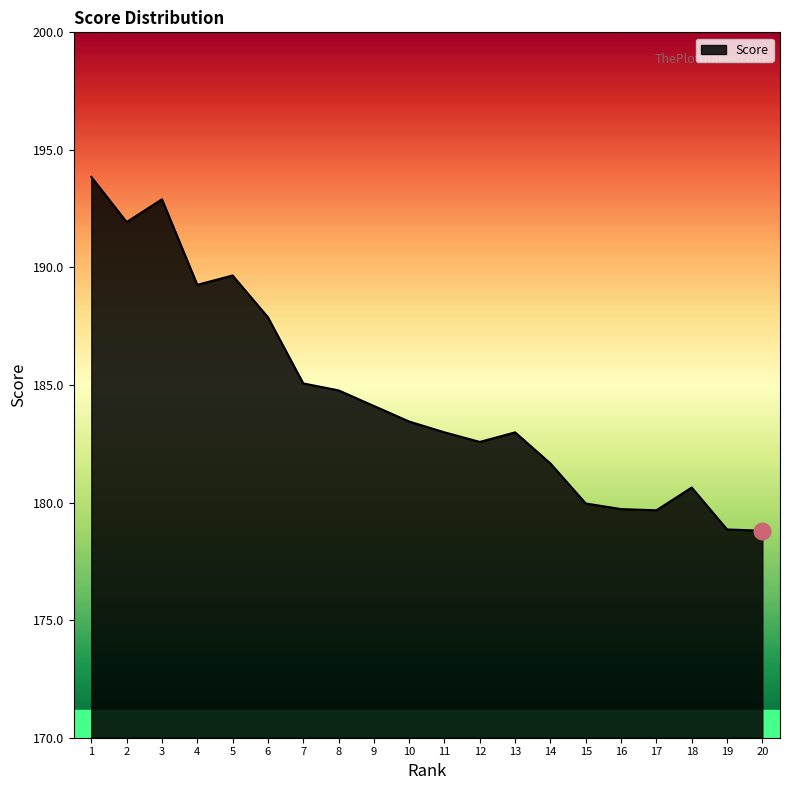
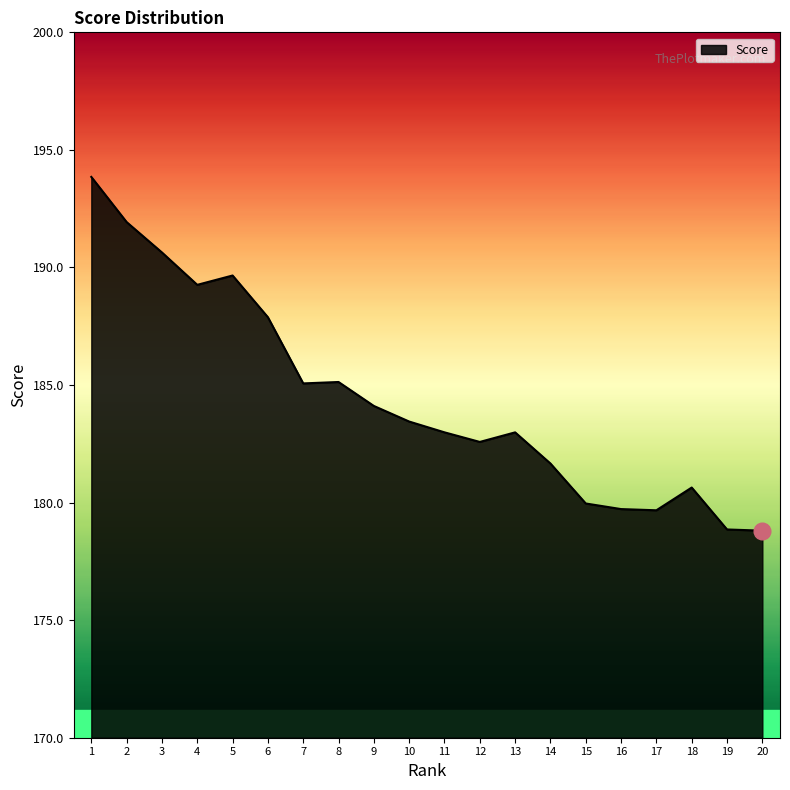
  {
    "Score": {
      "1": 193.9,
      "2": 191.9,
-     "3": 192.9,
+     "3": 190.6,
      "4": 189.3,
      "5": 189.7,
      "6": 187.9,
      "7": 185.1,
-     "8": 184.8,
+     "8": 185.1,
      "9": 184.1,
      "10": 183.4,
      "11": 183.0,
      "12": 182.6,
      "13": 183.0,
      "14": 181.7,
      "15": 180.0,
      "16": 179.7,
      "17": 179.7,
      "18": 180.6,
      "19": 178.9
    }
  }
